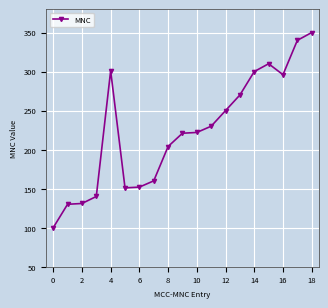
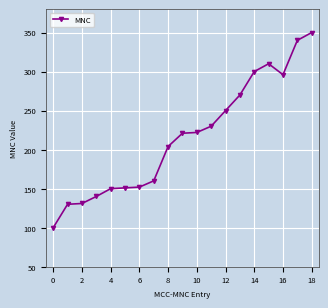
  {
    "0": 100,
    "2": 130,
-   "4": 300,
+   "4": 150,
    "6": 150,
    "8": 200,
    "10": 220,
    "12": 250,
    "14": 300,
    "16": 300,
    "18": 350
  }
